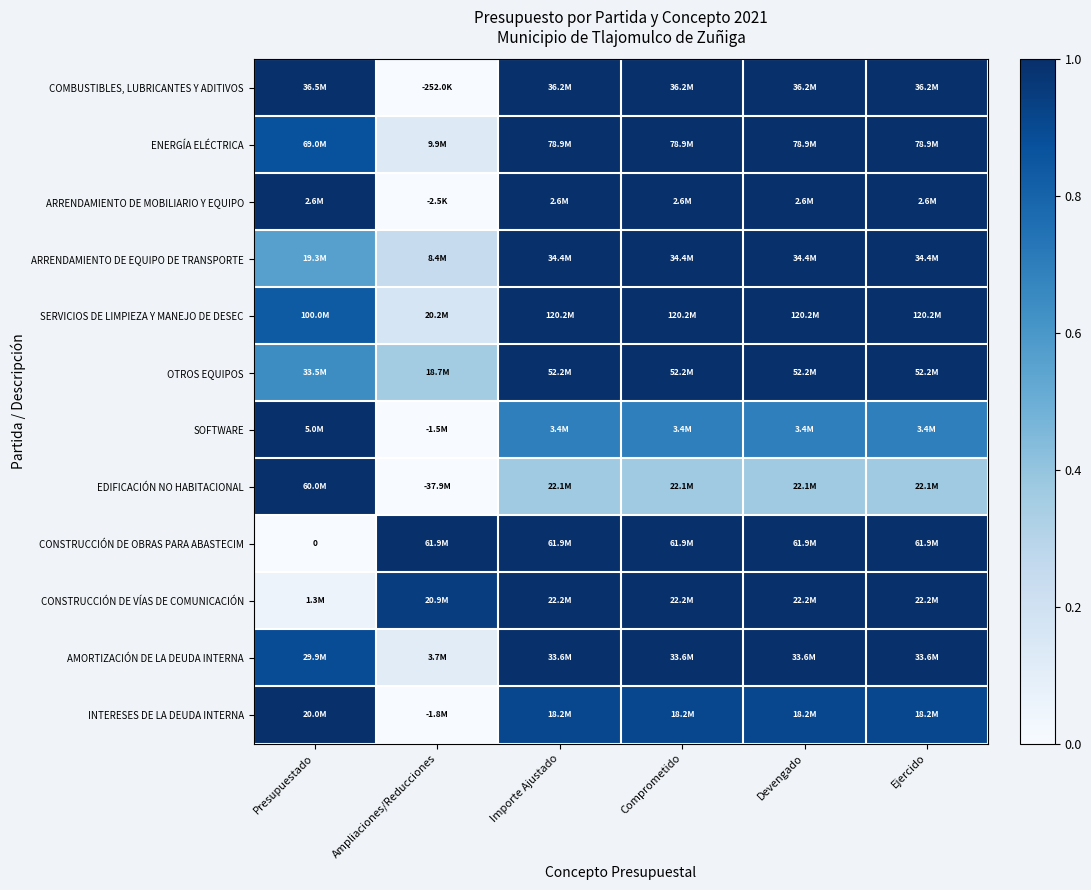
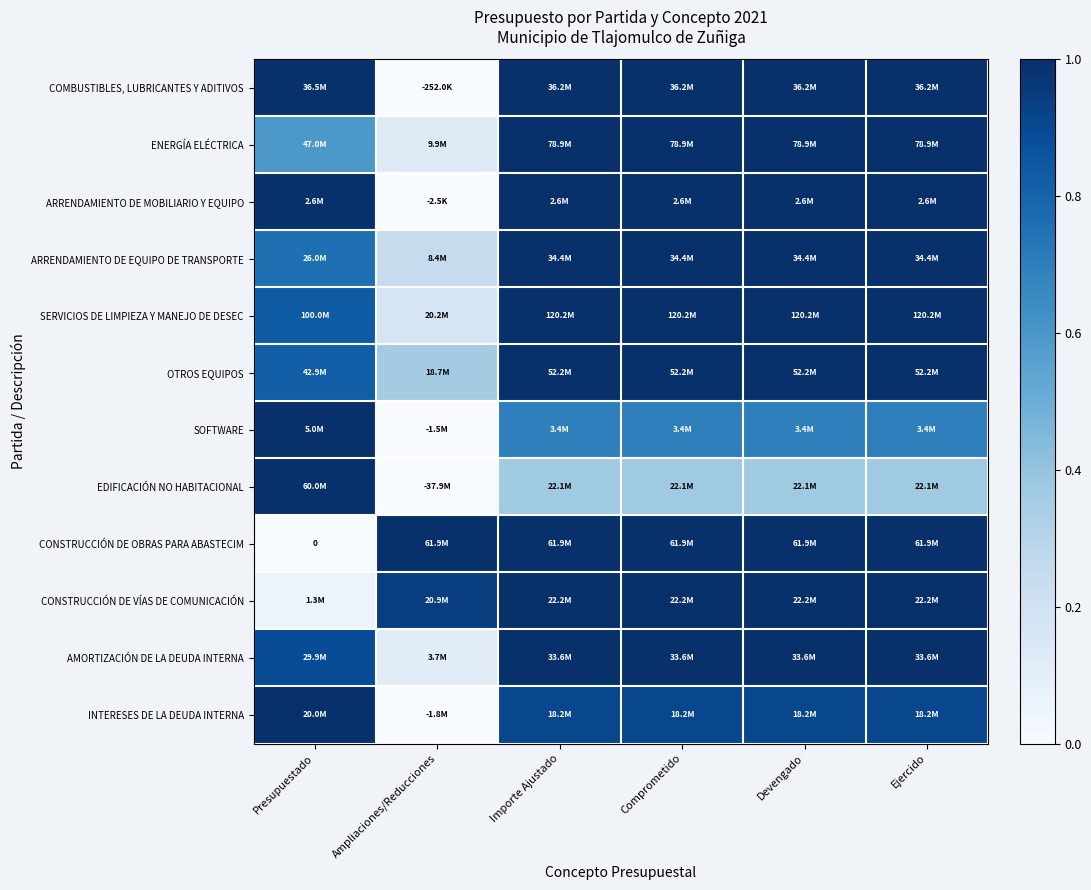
  {
    "COMBUSTIBLES, LUBRICANTES Y ADITIVOS": {
      "Presupuestado": "36.5M",
      "Ampliaciones/Reducciones": "-252.0K",
      "Importe Ajustado": "36.2M",
      "Comprometido": "36.2M",
      "Devengado": "36.2M",
      "Ejercido": "36.2M"
    },
    "ENERGÍA ELÉCTRICA": {
-     "Presupuestado": "69.0M",
+     "Presupuestado": "47.0M",
      "Ampliaciones/Reducciones": "9.9M",
      "Importe Ajustado": "78.9M",
      "Comprometido": "78.9M",
      "Devengado": "78.9M",
      "Ejercido": "78.9M"
    },
    "ARRENDAMIENTO DE MOBILIARIO Y EQUIPO": {
      "Presupuestado": "2.6M",
      "Ampliaciones/Reducciones": "-2.5K",
      "Importe Ajustado": "2.6M",
      "Comprometido": "2.6M",
      "Devengado": "2.6M",
      "Ejercido": "2.6M"
    },
    "ARRENDAMIENTO DE EQUIPO DE TRANSPORTE": {
-     "Presupuestado": "19.3M",
+     "Presupuestado": "26.0M",
      "Ampliaciones/Reducciones": "8.4M",
      "Importe Ajustado": "34.4M",
      "Comprometido": "34.4M",
      "Devengado": "34.4M",
      "Ejercido": "34.4M"
    },
    "SERVICIOS DE LIMPIEZA Y MANEJO DE DESEC": {
      "Presupuestado": "100.0M",
      "Ampliaciones/Reducciones": "20.2M",
      "Importe Ajustado": "120.2M",
      "Comprometido": "120.2M",
      "Devengado": "120.2M",
      "Ejercido": "120.2M"
    },
    "OTROS EQUIPOS": {
-     "Presupuestado": "33.5M",
+     "Presupuestado": "42.9M",
      "Ampliaciones/Reducciones": "18.7M",
      "Importe Ajustado": "52.2M",
      "Comprometido": "52.2M",
      "Devengado": "52.2M",
      "Ejercido": "52.2M"
    },
    "SOFTWARE": {
      "Presupuestado": "5.0M",
      "Ampliaciones/Reducciones": "-1.5M",
      "Importe Ajustado": "3.4M",
      "Comprometido": "3.4M",
      "Devengado": "3.4M",
      "Ejercido": "3.4M"
    },
    "EDIFICACIÓN NO HABITACIONAL": {
      "Presupuestado": "60.0M",
      "Ampliaciones/Reducciones": "-37.9M",
      "Importe Ajustado": "22.1M",
      "Comprometido": "22.1M",
      "Devengado": "22.1M",
      "Ejercido": "22.1M"
    },
    "CONSTRUCCIÓN DE OBRAS PARA ABASTECIM": {
      "Presupuestado": "0",
      "Ampliaciones/Reducciones": "61.9M",
      "Importe Ajustado": "61.9M",
      "Comprometido": "61.9M",
      "Devengado": "61.9M",
      "Ejercido": "61.9M"
    },
    "CONSTRUCCIÓN DE VÍAS DE COMUNICACIÓN": {
      "Presupuestado": "1.3M",
      "Ampliaciones/Reducciones": "20.9M",
      "Importe Ajustado": "22.2M",
      "Comprometido": "22.2M",
      "Devengado": "22.2M",
      "Ejercido": "22.2M"
    },
    "AMORTIZACIÓN DE LA DEUDA INTERNA": {
      "Presupuestado": "29.9M",
      "Ampliaciones/Reducciones": "3.7M",
      "Importe Ajustado": "33.6M",
      "Comprometido": "33.6M",
      "Devengado": "33.6M",
      "Ejercido": "33.6M"
    },
    "INTERESES DE LA DEUDA INTERNA": {
      "Presupuestado": "20.0M",
      "Ampliaciones/Reducciones": "-1.8M",
      "Importe Ajustado": "18.2M",
      "Comprometido": "18.2M",
      "Devengado": "18.2M",
      "Ejercido": "18.2M"
    }
  }
